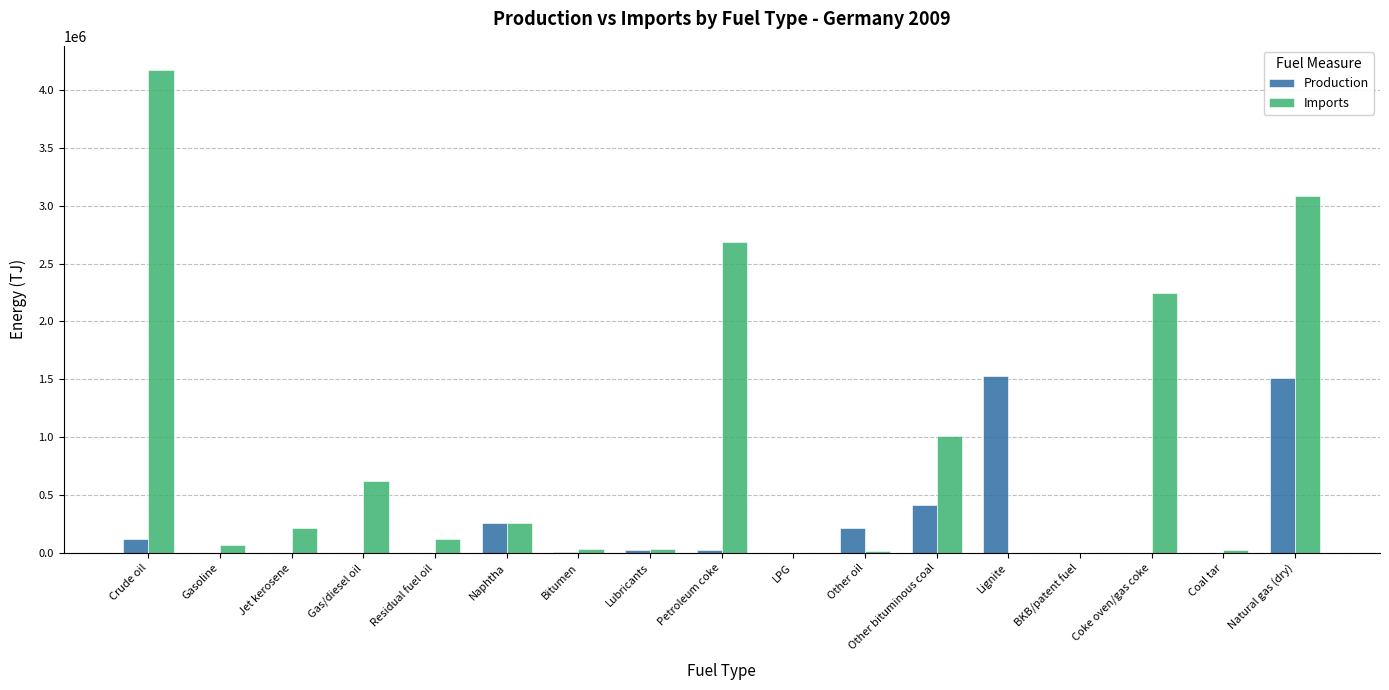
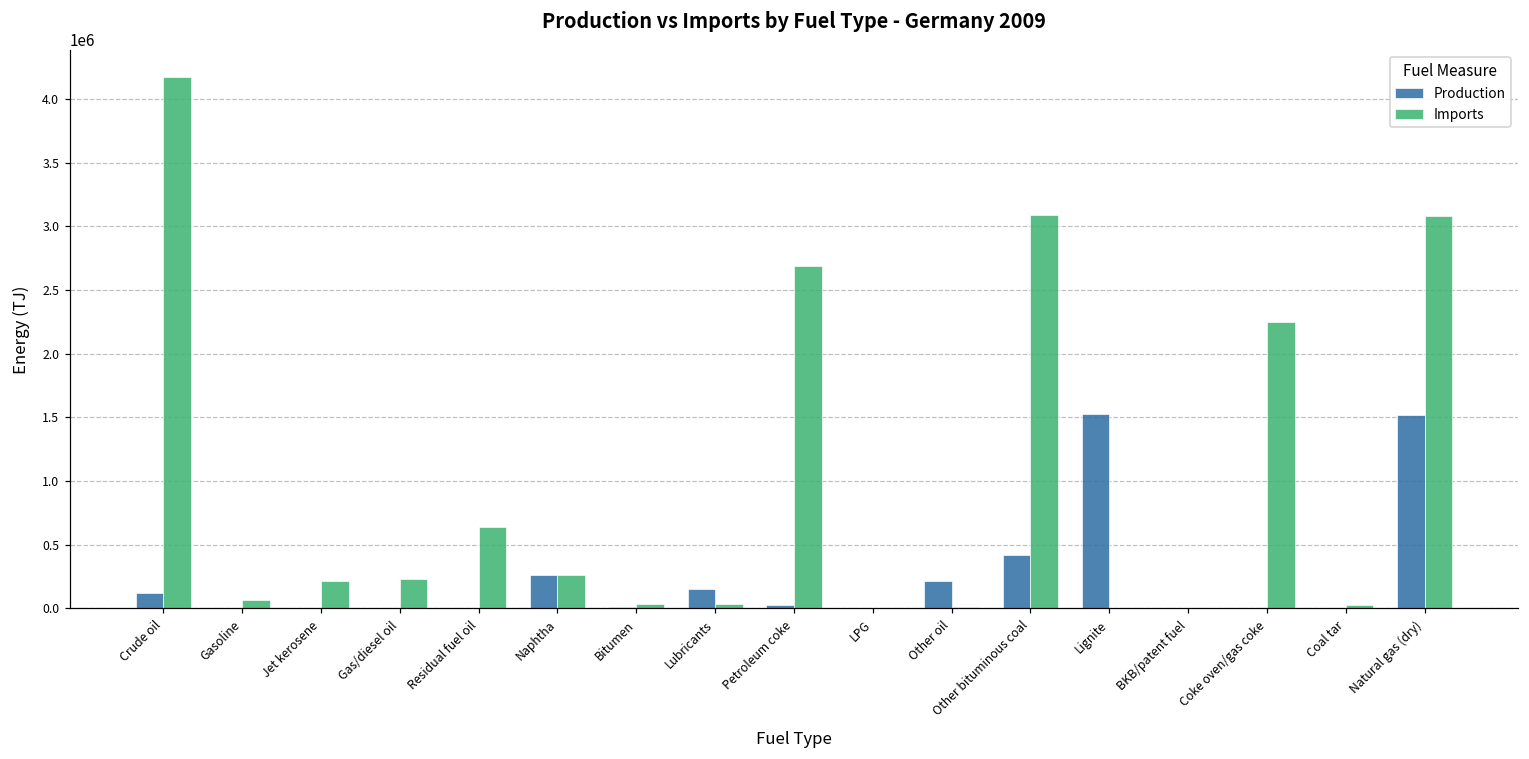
  {
    "Production": {
      "Crude oil": 120000,
      "Gasoline": 0,
      "Jet kerosene": 0,
      "Gas/diesel oil": 0,
      "Residual fuel oil": 0,
      "Naphtha": 260000,
-     "Lubricants": 20000,
+     "Lubricants": 150000,
      "Petroleum coke": 30000,
      "LPG": 0,
      "Other oil": 210000,
      "Other bituminous coal": 410000,
      "Lignite": 1530000,
      "BKB/patent fuel": 0,
      "Coke oven/gas coke": 0,
      "Coal tar": 0,
      "Natural gas (dry)": 1520000
    },
    "Imports": {
      "Crude oil": 4170000,
      "Gasoline": 70000,
      "Jet kerosene": 210000,
-     "Gas/diesel oil": 620000,
-     "Residual fuel oil": 120000,
+     "Gas/diesel oil": 230000,
+     "Residual fuel oil": 640000,
      "Naphtha": 260000,
      "Bitumen": 40000,
      "Lubricants": 30000,
      "Petroleum coke": 2690000,
      "LPG": 0,
-     "Other bituminous coal": 1010000,
+     "Other bituminous coal": 3090000,
      "Lignite": 0,
      "Coke oven/gas coke": 2250000,
      "Coal tar": 30000,
      "Natural gas (dry)": 3080000
    }
  }
